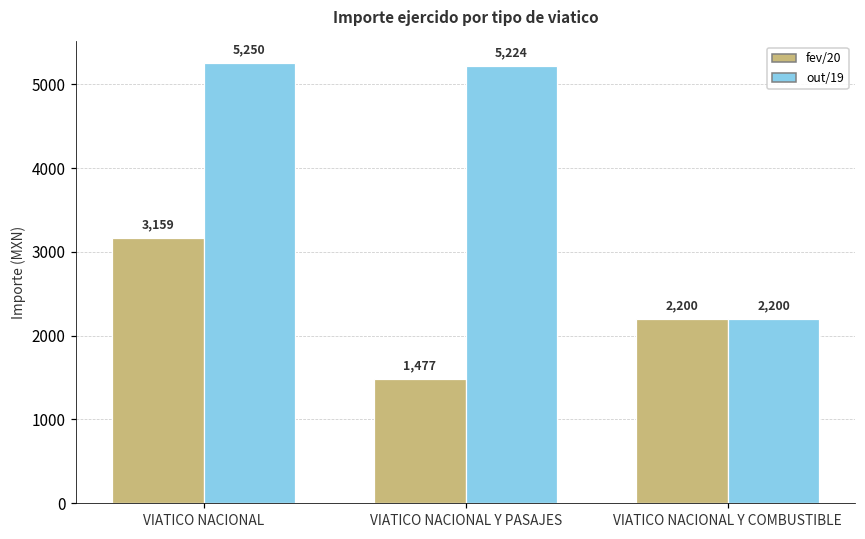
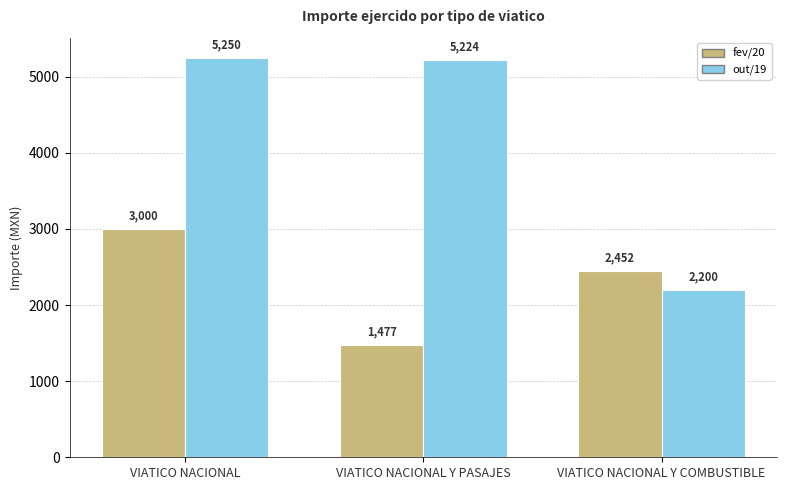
  {
    "fev/20": {
-     "VIATICO NACIONAL": "3,159",
+     "VIATICO NACIONAL": "3,000",
      "VIATICO NACIONAL Y PASAJES": "1,477",
-     "VIATICO NACIONAL Y COMBUSTIBLE": "2,200"
+     "VIATICO NACIONAL Y COMBUSTIBLE": "2,452"
    },
    "out/19": {
      "VIATICO NACIONAL": "5,250",
      "VIATICO NACIONAL Y PASAJES": "5,224",
      "VIATICO NACIONAL Y COMBUSTIBLE": "2,200"
    }
  }
